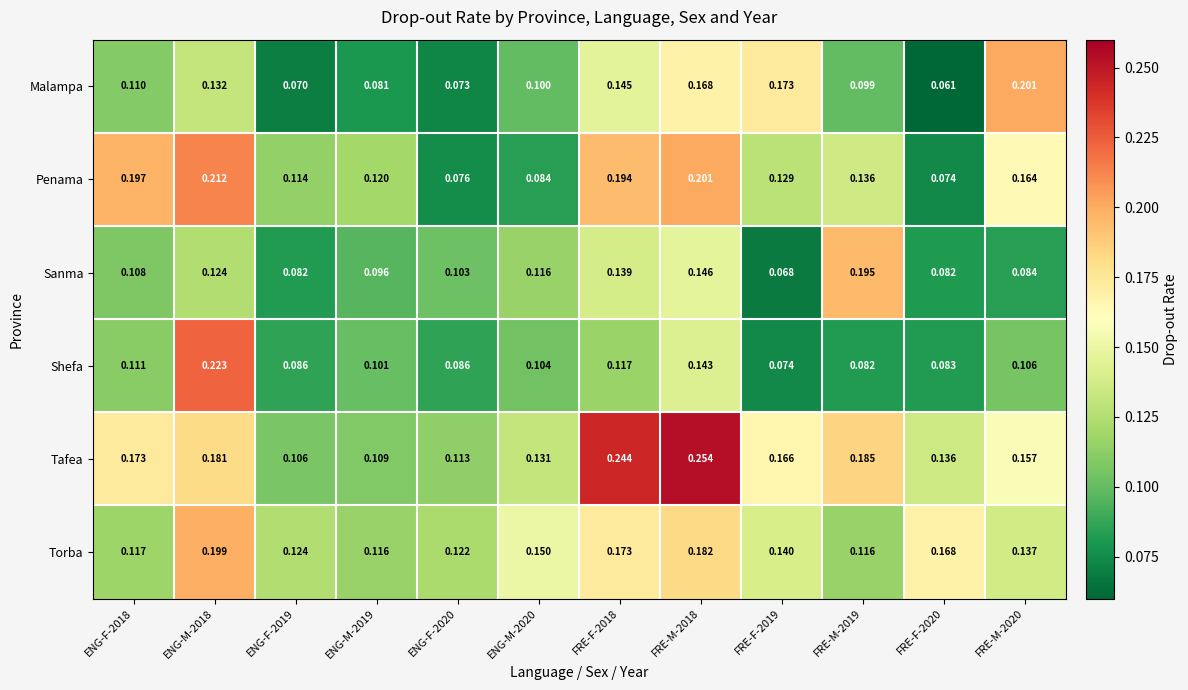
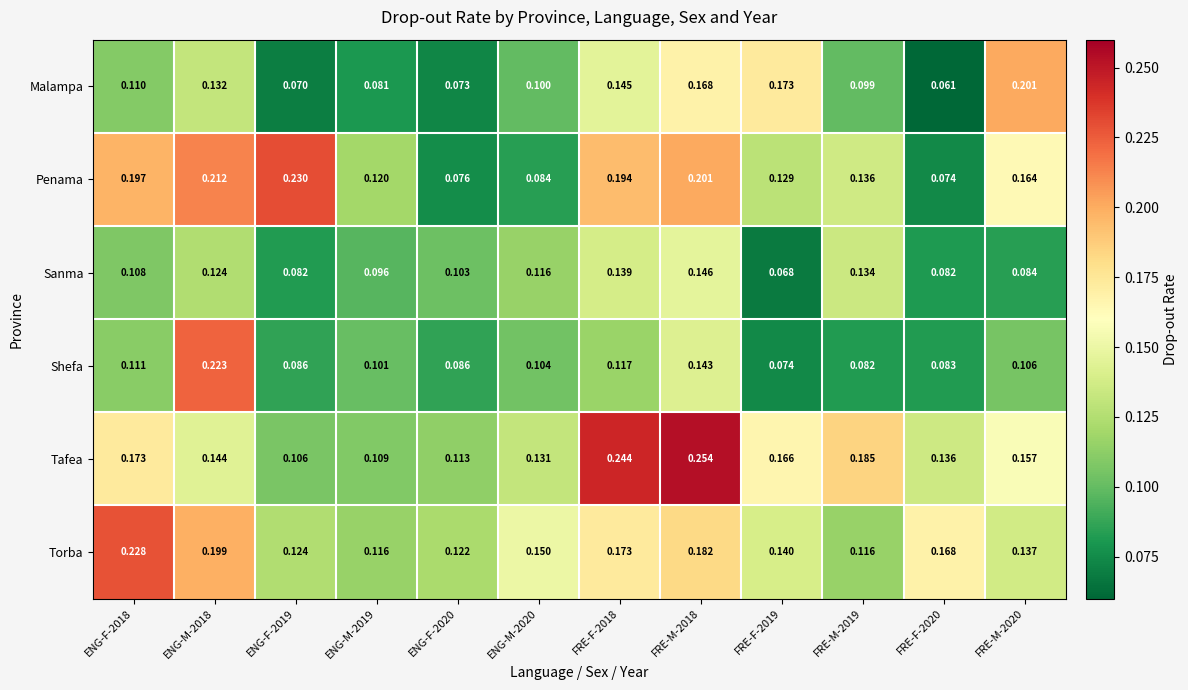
  {
    "Malampa": {
      "ENG-F-2018": 0.110,
      "ENG-M-2018": 0.132,
      "ENG-F-2019": 0.070,
      "ENG-M-2019": 0.081,
      "ENG-F-2020": 0.073,
      "ENG-M-2020": 0.100,
      "FRE-F-2018": 0.145,
      "FRE-M-2018": 0.168,
      "FRE-F-2019": 0.173,
      "FRE-M-2019": 0.099,
      "FRE-F-2020": 0.061,
      "FRE-M-2020": 0.201
    },
    "Penama": {
      "ENG-F-2018": 0.197,
      "ENG-M-2018": 0.212,
-     "ENG-F-2019": 0.114,
+     "ENG-F-2019": 0.230,
      "ENG-M-2019": 0.120,
      "ENG-F-2020": 0.076,
      "ENG-M-2020": 0.084,
      "FRE-F-2018": 0.194,
      "FRE-M-2018": 0.201,
      "FRE-F-2019": 0.129,
      "FRE-M-2019": 0.136,
      "FRE-F-2020": 0.074,
      "FRE-M-2020": 0.164
    },
    "Sanma": {
      "ENG-F-2018": 0.108,
      "ENG-M-2018": 0.124,
      "ENG-F-2019": 0.082,
      "ENG-M-2019": 0.096,
      "ENG-F-2020": 0.103,
      "ENG-M-2020": 0.116,
      "FRE-F-2018": 0.139,
      "FRE-M-2018": 0.146,
      "FRE-F-2019": 0.068,
-     "FRE-M-2019": 0.195,
+     "FRE-M-2019": 0.134,
      "FRE-F-2020": 0.082,
      "FRE-M-2020": 0.084
    },
    "Shefa": {
      "ENG-F-2018": 0.111,
      "ENG-M-2018": 0.223,
      "ENG-F-2019": 0.086,
      "ENG-M-2019": 0.101,
      "ENG-F-2020": 0.086,
      "ENG-M-2020": 0.104,
      "FRE-F-2018": 0.117,
      "FRE-M-2018": 0.143,
      "FRE-F-2019": 0.074,
      "FRE-M-2019": 0.082,
      "FRE-F-2020": 0.083,
      "FRE-M-2020": 0.106
    },
    "Tafea": {
      "ENG-F-2018": 0.173,
-     "ENG-M-2018": 0.181,
+     "ENG-M-2018": 0.144,
      "ENG-F-2019": 0.106,
      "ENG-M-2019": 0.109,
      "ENG-F-2020": 0.113,
      "ENG-M-2020": 0.131,
      "FRE-F-2018": 0.244,
      "FRE-M-2018": 0.254,
      "FRE-F-2019": 0.166,
      "FRE-M-2019": 0.185,
      "FRE-F-2020": 0.136,
      "FRE-M-2020": 0.157
    },
    "Torba": {
-     "ENG-F-2018": 0.117,
+     "ENG-F-2018": 0.228,
      "ENG-M-2018": 0.199,
      "ENG-F-2019": 0.124,
      "ENG-M-2019": 0.116,
      "ENG-F-2020": 0.122,
      "ENG-M-2020": 0.150,
      "FRE-F-2018": 0.173,
      "FRE-M-2018": 0.182,
      "FRE-F-2019": 0.140,
      "FRE-M-2019": 0.116,
      "FRE-F-2020": 0.168,
      "FRE-M-2020": 0.137
    }
  }
